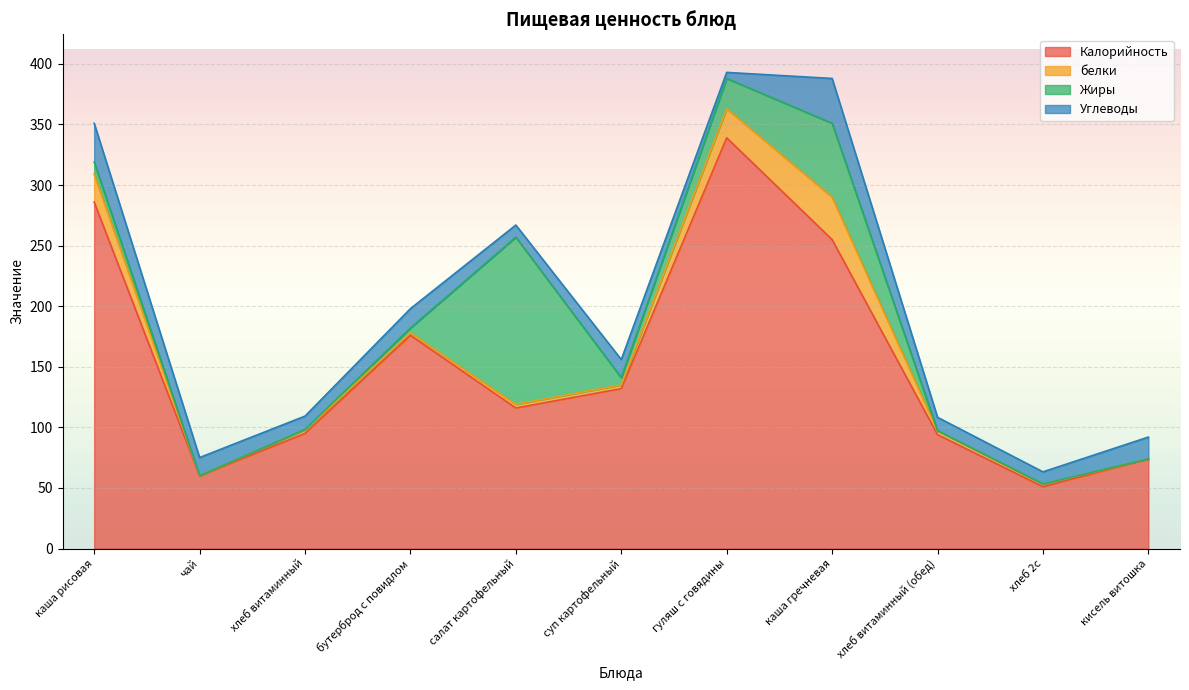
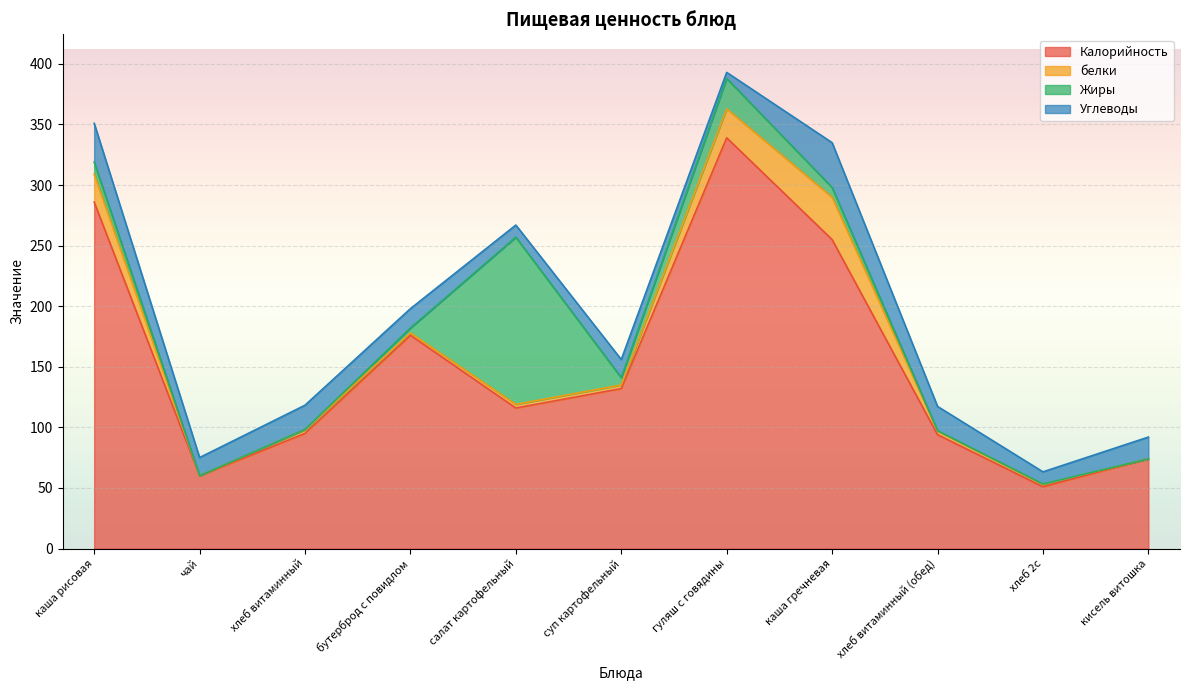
  {
    "Калорийность": {
      "каша рисовая": 286,
      "хлеб витаминный": 95,
      "салат картофельный": 116,
      "суп картофельный": 132,
      "гуляш с говядины": 339,
      "каша гречневая": 255,
      "хлеб витаминный (обед)": 94
    },
    "белки": {
      "каша рисовая": 23,
      "салат картофельный": 3,
      "суп картофельный": 3,
      "гуляш с говядины": 24,
      "каша гречневая": 35
    },
    "Жиры": {
      "каша рисовая": 10,
      "бутерброд с повидлом": 4,
      "салат картофельный": 138,
      "суп картофельный": 6,
      "гуляш с говядины": 25,
-     "каша гречневая": 61
+     "каша гречневая": 8
    },
    "Углеводы": {
      "каша рисовая": 32,
      "чай": 15,
-     "хлеб витаминный": 11,
+     "хлеб витаминный": 20,
      "бутерброд с повидлом": 16,
      "салат картофельный": 10,
      "суп картофельный": 15,
      "гуляш с говядины": 5,
      "каша гречневая": 37,
-     "хлеб витаминный (обед)": 11,
+     "хлеб витаминный (обед)": 20,
      "хлеб 2с": 10,
      "кисель витошка": 18
    }
  }
